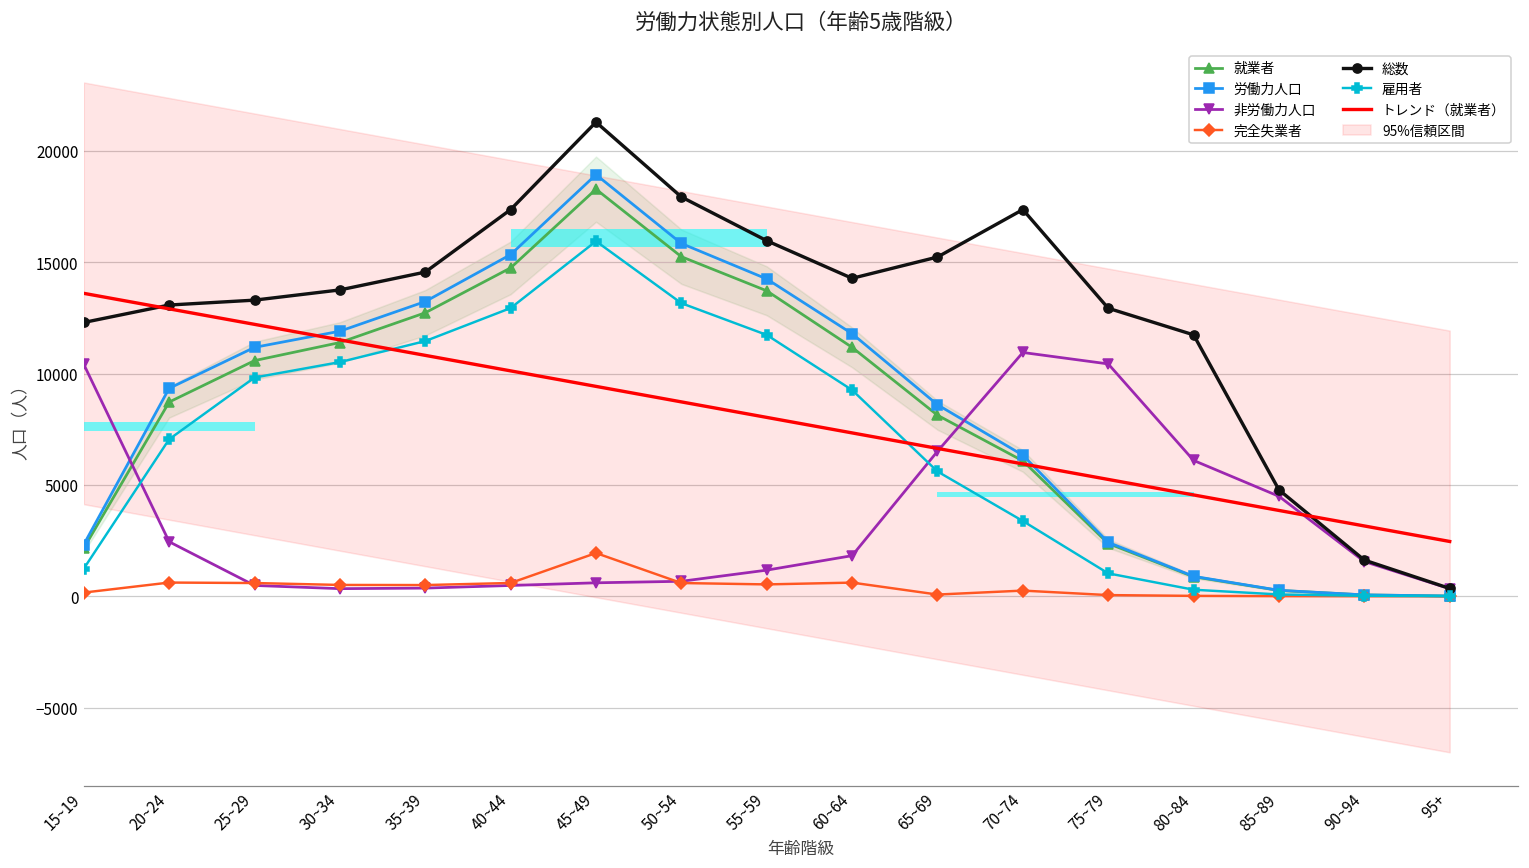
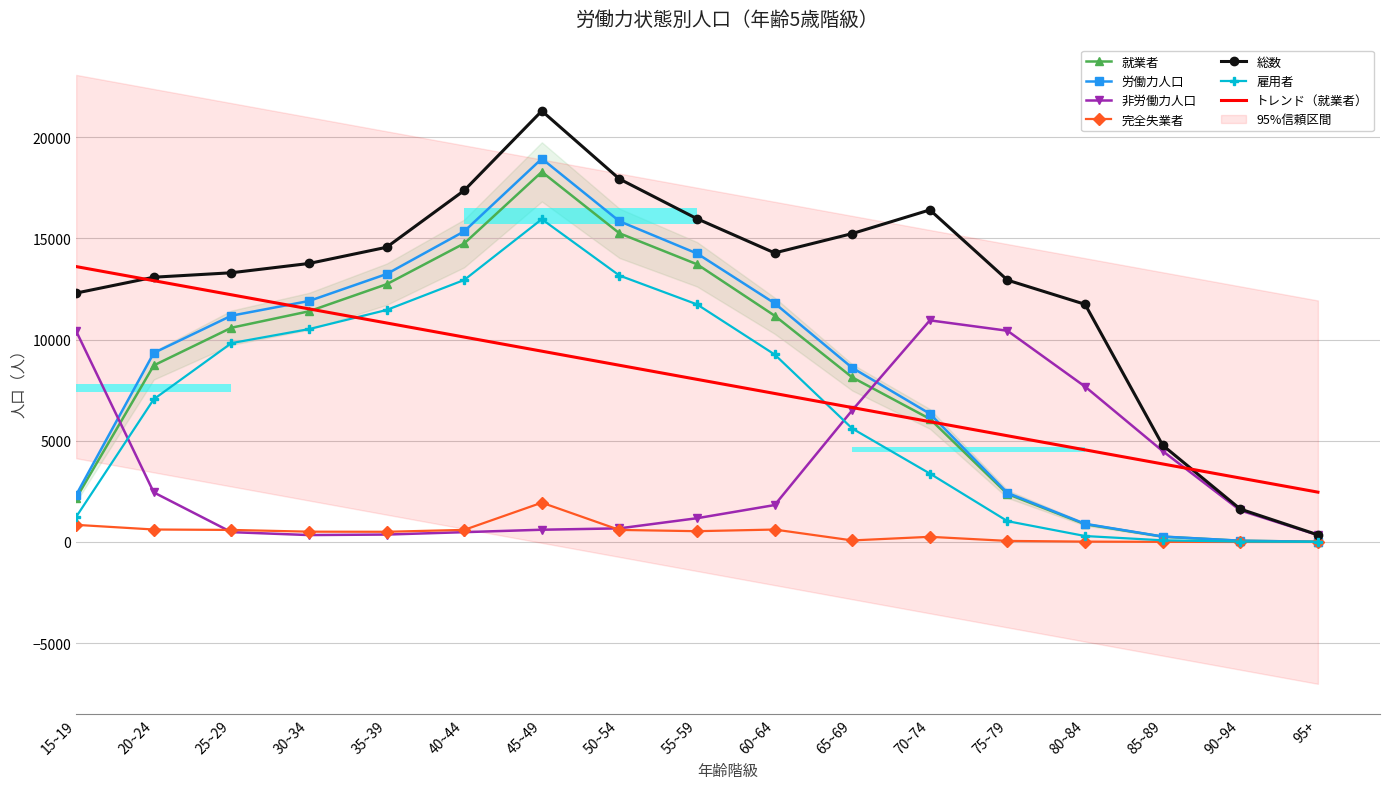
  {
    "非労働力人口": {
      "15~19": 10400,
      "20~24": 2400,
      "30~34": 300,
      "35~39": 400,
      "45~49": 600,
      "55~59": 1200,
      "60~64": 1800,
      "65~69": 6500,
      "70~74": 11000,
      "75~79": 10400,
-     "80~84": 6100,
+     "80~84": 7700,
      "85~89": 4500
    },
    "完全失業者": {
-     "15~19": 200,
+     "15~19": 800,
      "20~24": 600,
      "30~34": 500,
      "35~39": 500,
      "45~49": 1900,
      "55~59": 500,
      "60~64": 600,
      "65~69": 100,
      "70~74": 300,
      "75~79": 100,
      "80~84": 0
    },
    "総数": {
      "15~19": 12300,
      "20~24": 13100,
      "25~29": 13300,
      "30~34": 13800,
      "35~39": 14600,
      "40~44": 17400,
      "45~49": 21300,
      "50~54": 17900,
      "55~59": 16000,
      "60~64": 14300,
      "65~69": 15200,
-     "70~74": 17400,
+     "70~74": 16400,
      "75~79": 12900,
      "80~84": 11700,
      "85~89": 4800
    }
  }
